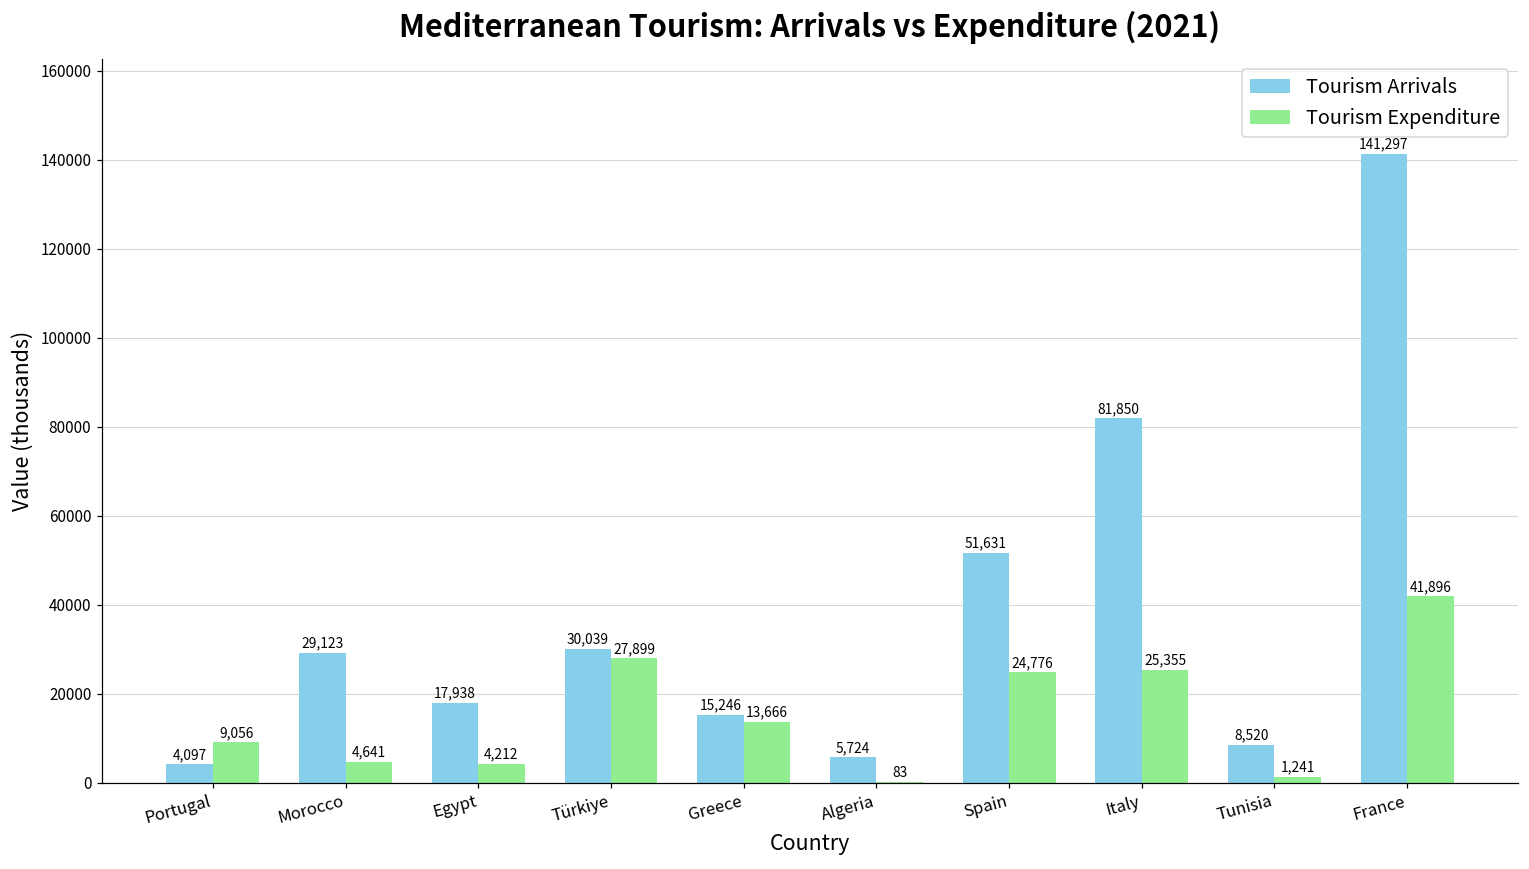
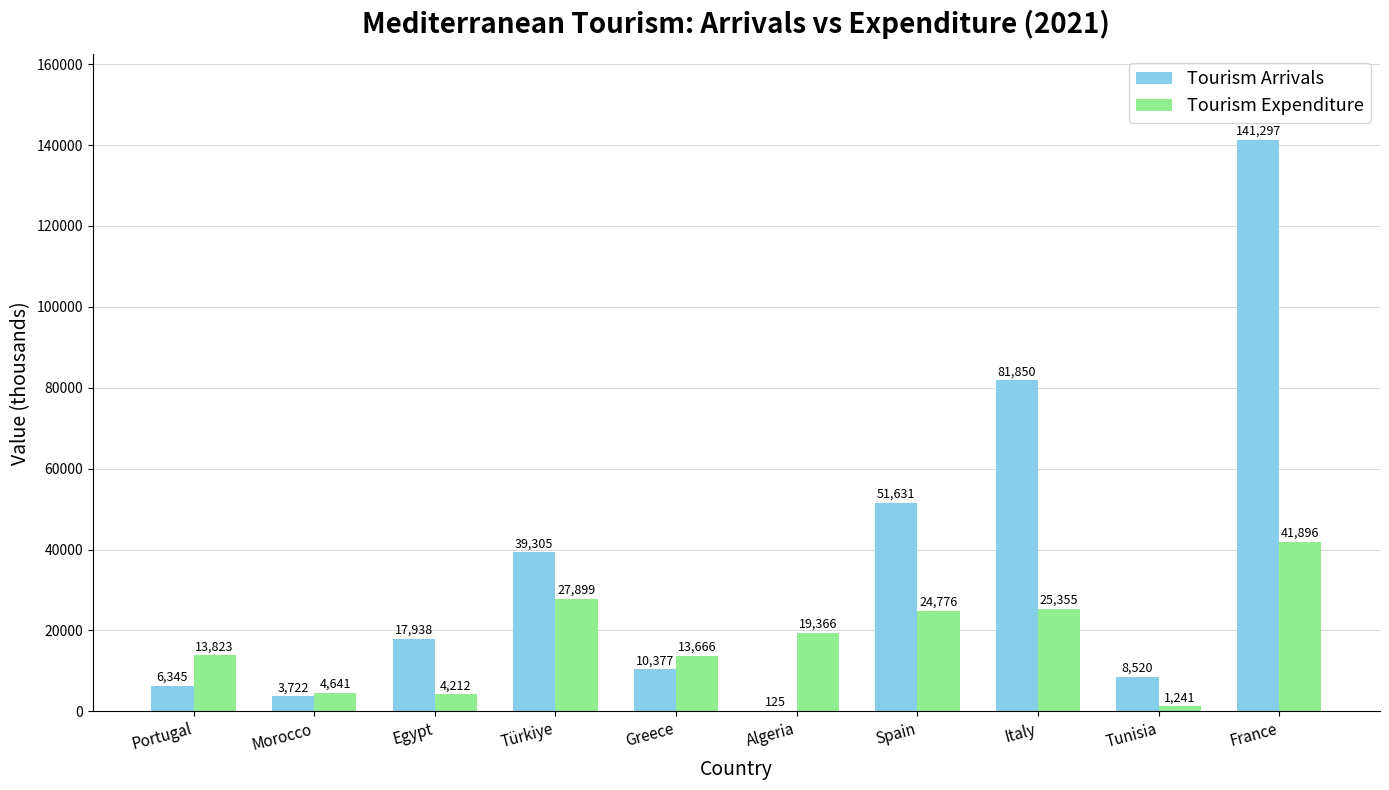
  {
    "Tourism Arrivals": {
-     "Portugal": "4,097",
-     "Morocco": "29,123",
+     "Portugal": "6,345",
+     "Morocco": "3,722",
      "Egypt": "17,938",
-     "Türkiye": "30,039",
-     "Greece": "15,246",
-     "Algeria": "5,724",
+     "Türkiye": "39,305",
+     "Greece": "10,377",
+     "Algeria": "125",
      "Spain": "51,631",
      "Italy": "81,850",
      "Tunisia": "8,520",
      "France": "141,297"
    },
    "Tourism Expenditure": {
-     "Portugal": "9,056",
+     "Portugal": "13,823",
      "Morocco": "4,641",
      "Egypt": "4,212",
      "Türkiye": "27,899",
      "Greece": "13,666",
-     "Algeria": "83",
+     "Algeria": "19,366",
      "Spain": "24,776",
      "Italy": "25,355",
      "Tunisia": "1,241",
      "France": "41,896"
    }
  }
